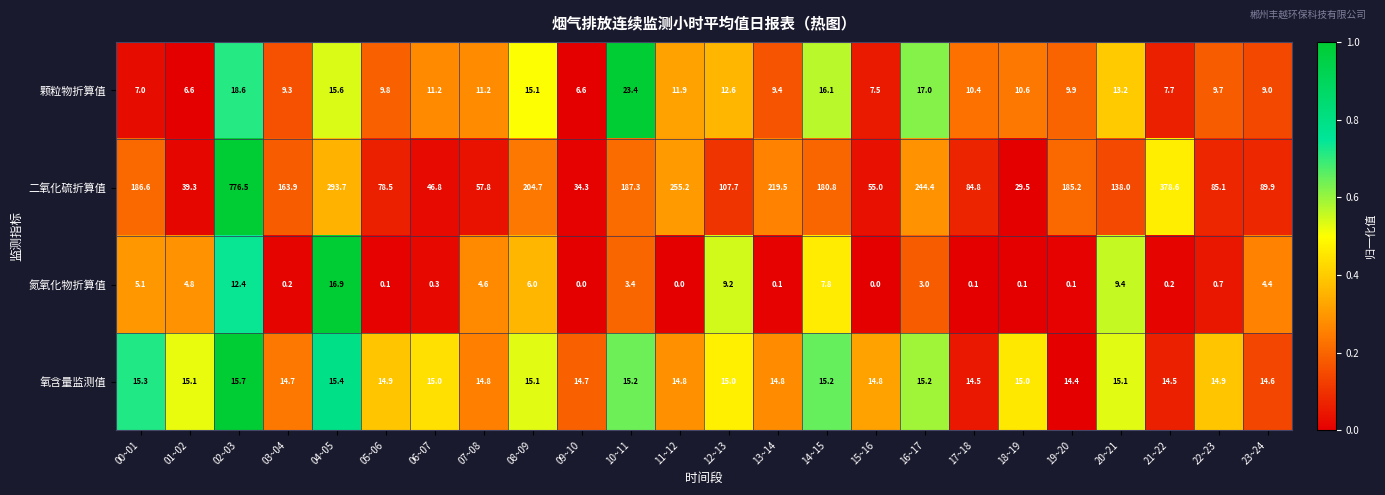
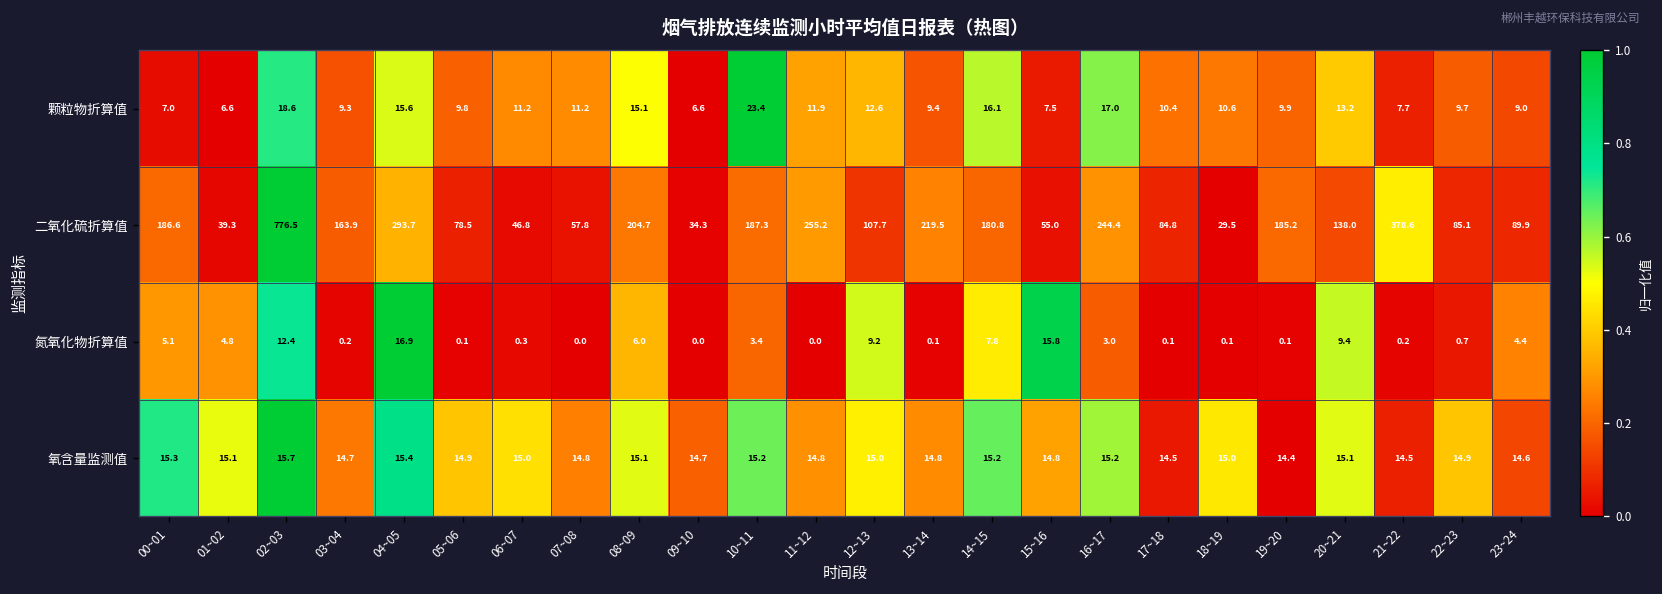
  {
    "颗粒物折算值": {
      "00~01": 7.0,
      "01~02": 6.6,
      "02~03": 18.6,
      "03~04": 9.3,
      "04~05": 15.6,
      "05~06": 9.8,
      "06~07": 11.2,
      "07~08": 11.2,
      "08~09": 15.1,
      "09~10": 6.6,
      "10~11": 23.4,
      "11~12": 11.9,
      "12~13": 12.6,
      "13~14": 9.4,
      "14~15": 16.1,
      "15~16": 7.5,
      "16~17": 17.0,
      "17~18": 10.4,
      "18~19": 10.6,
      "19~20": 9.9,
      "20~21": 13.2,
      "21~22": 7.7,
      "22~23": 9.7,
      "23~24": 9.0
    },
    "二氧化硫折算值": {
      "00~01": 186.6,
      "01~02": 39.3,
      "02~03": 776.5,
      "03~04": 163.9,
      "04~05": 293.7,
      "05~06": 78.5,
      "06~07": 46.8,
      "07~08": 57.8,
      "08~09": 204.7,
      "09~10": 34.3,
      "10~11": 187.3,
      "11~12": 255.2,
      "12~13": 107.7,
      "13~14": 219.5,
      "14~15": 180.8,
      "15~16": 55.0,
      "16~17": 244.4,
      "17~18": 84.8,
      "18~19": 29.5,
      "19~20": 185.2,
      "20~21": 138.0,
      "21~22": 378.6,
      "22~23": 85.1,
      "23~24": 89.9
    },
    "氮氧化物折算值": {
      "00~01": 5.1,
      "01~02": 4.8,
      "02~03": 12.4,
      "03~04": 0.2,
      "04~05": 16.9,
      "05~06": 0.1,
      "06~07": 0.3,
-     "07~08": 4.6,
+     "07~08": 0.0,
      "08~09": 6.0,
      "09~10": 0.0,
      "10~11": 3.4,
      "11~12": 0.0,
      "12~13": 9.2,
      "13~14": 0.1,
      "14~15": 7.8,
-     "15~16": 0.0,
+     "15~16": 15.8,
      "16~17": 3.0,
      "17~18": 0.1,
      "18~19": 0.1,
      "19~20": 0.1,
      "20~21": 9.4,
      "21~22": 0.2,
      "22~23": 0.7,
      "23~24": 4.4
    },
    "氧含量监测值": {
      "00~01": 15.3,
      "01~02": 15.1,
      "02~03": 15.7,
      "03~04": 14.7,
      "04~05": 15.4,
      "05~06": 14.9,
      "06~07": 15.0,
      "07~08": 14.8,
      "08~09": 15.1,
      "09~10": 14.7,
      "10~11": 15.2,
      "11~12": 14.8,
      "12~13": 15.0,
      "13~14": 14.8,
      "14~15": 15.2,
      "15~16": 14.8,
      "16~17": 15.2,
      "17~18": 14.5,
      "18~19": 15.0,
      "19~20": 14.4,
      "20~21": 15.1,
      "21~22": 14.5,
      "22~23": 14.9,
      "23~24": 14.6
    }
  }
